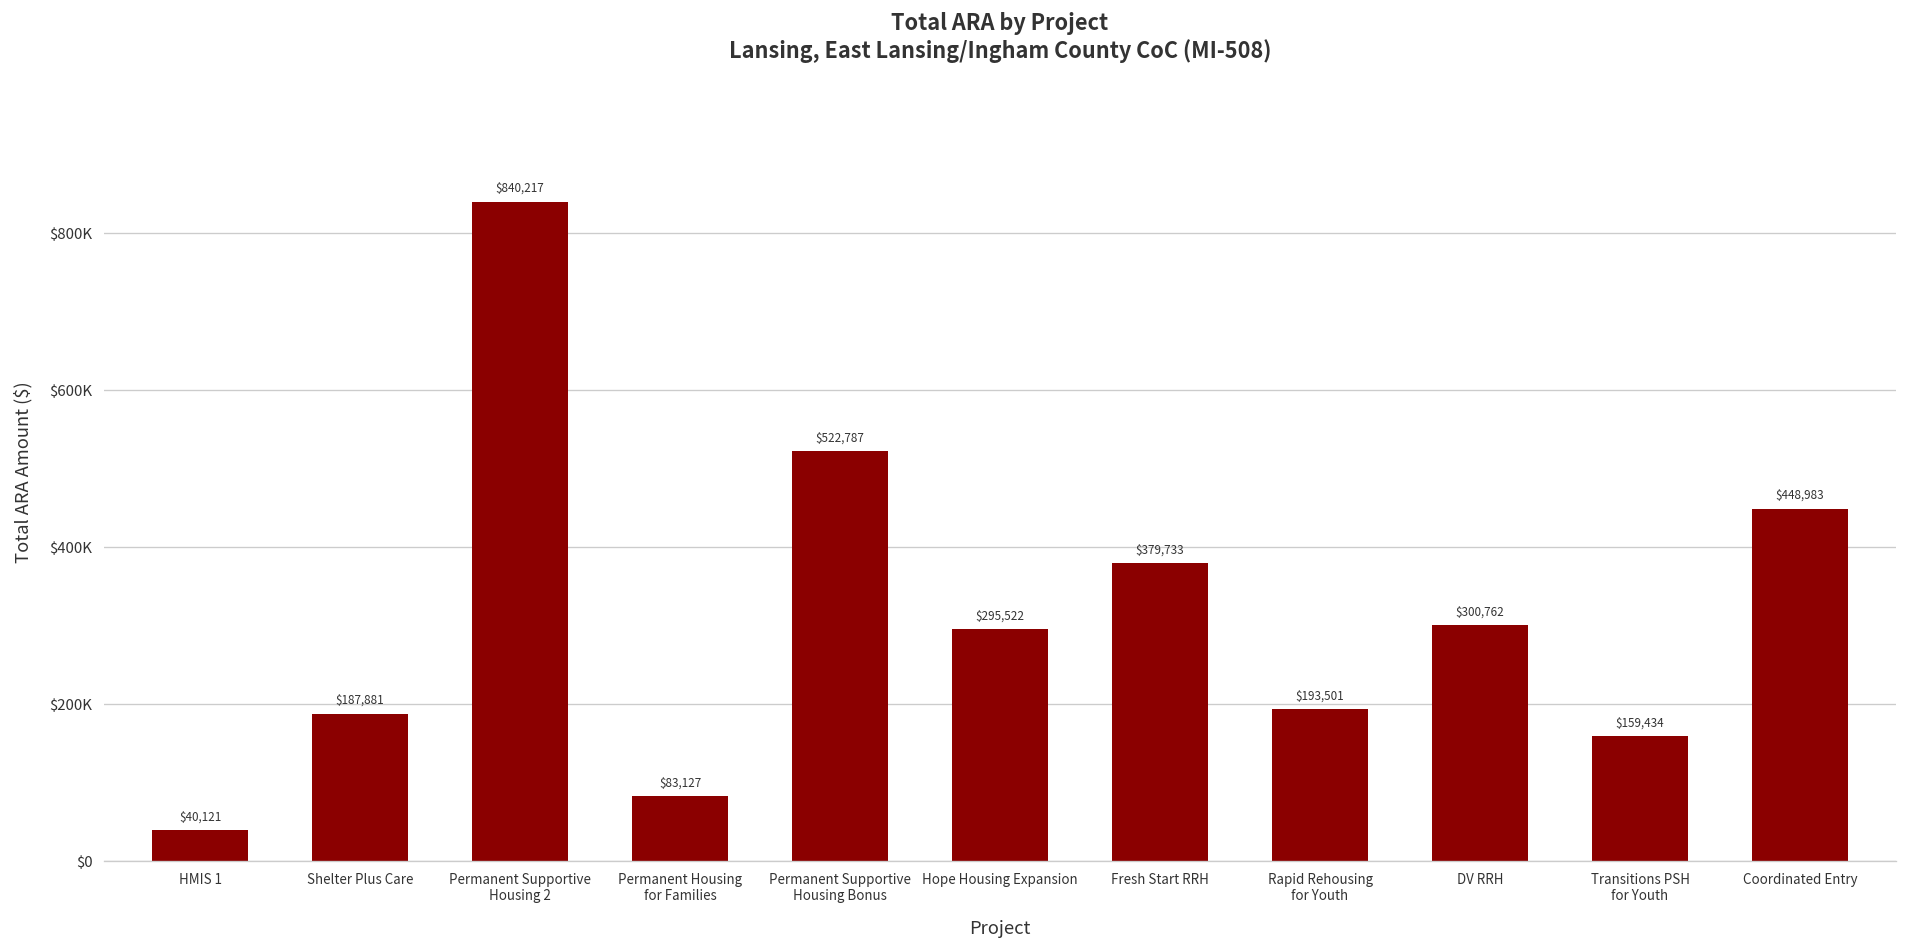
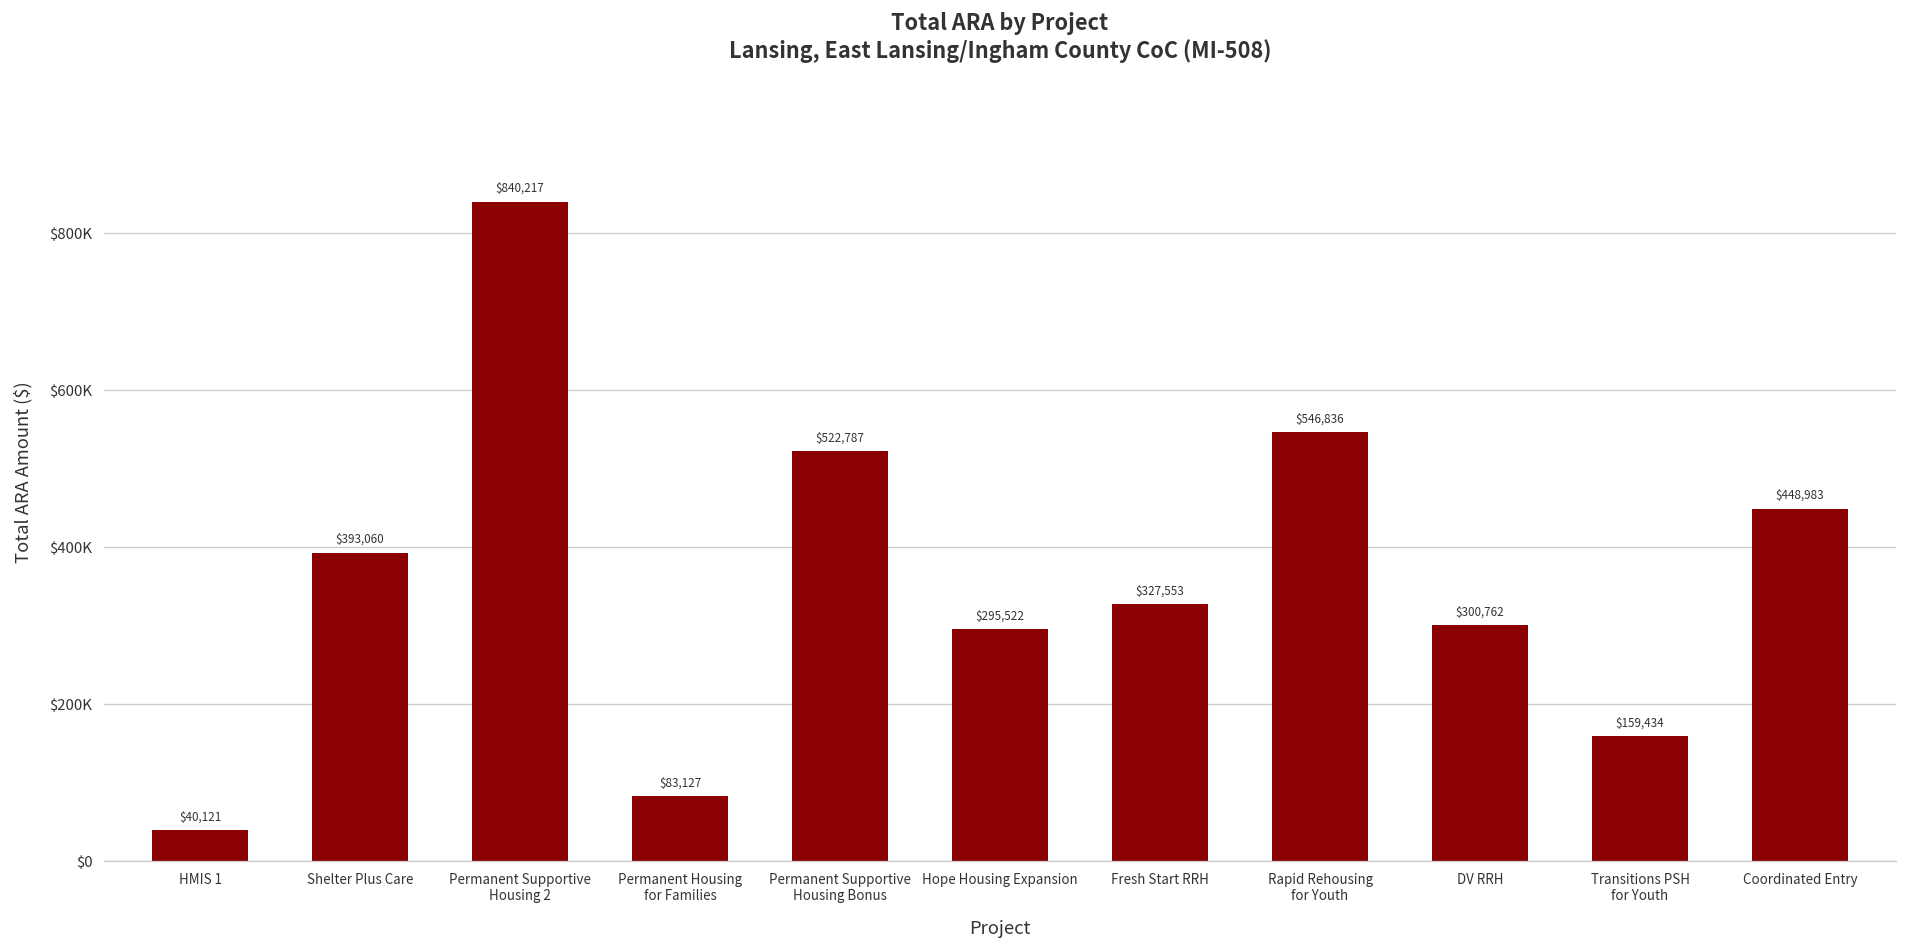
  {
    "HMIS 1": "$40,121",
-   "Shelter Plus Care": "$187,881",
+   "Shelter Plus Care": "$393,060",
    "Permanent Supportive Housing 2": "$840,217",
    "Permanent Housing for Families": "$83,127",
    "Permanent Supportive Housing Bonus": "$522,787",
    "Hope Housing Expansion": "$295,522",
-   "Fresh Start RRH": "$379,733",
-   "Rapid Rehousing for Youth": "$193,501",
+   "Fresh Start RRH": "$327,553",
+   "Rapid Rehousing for Youth": "$546,836",
    "DV RRH": "$300,762",
    "Transitions PSH for Youth": "$159,434",
    "Coordinated Entry": "$448,983"
  }
